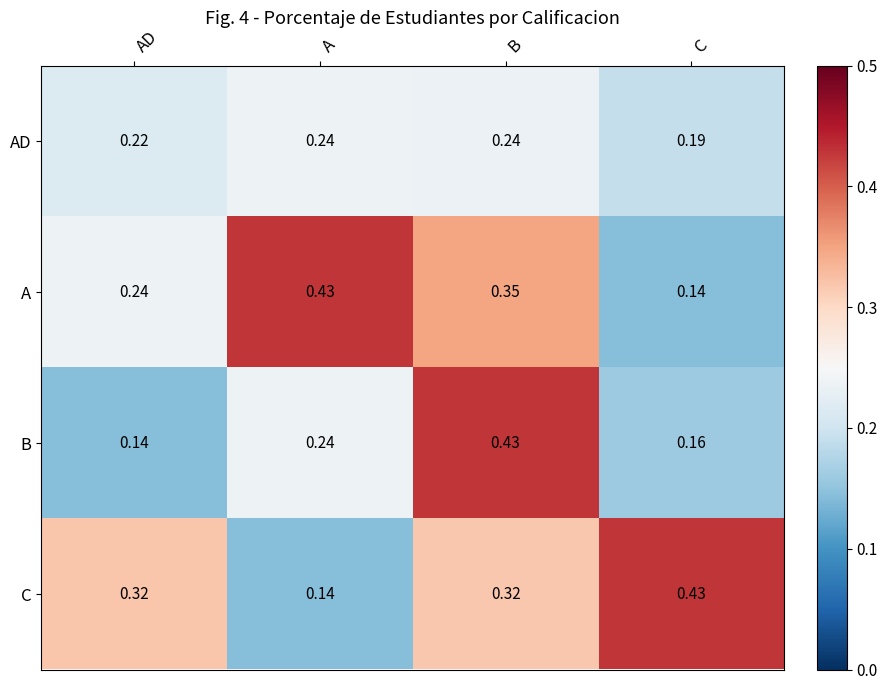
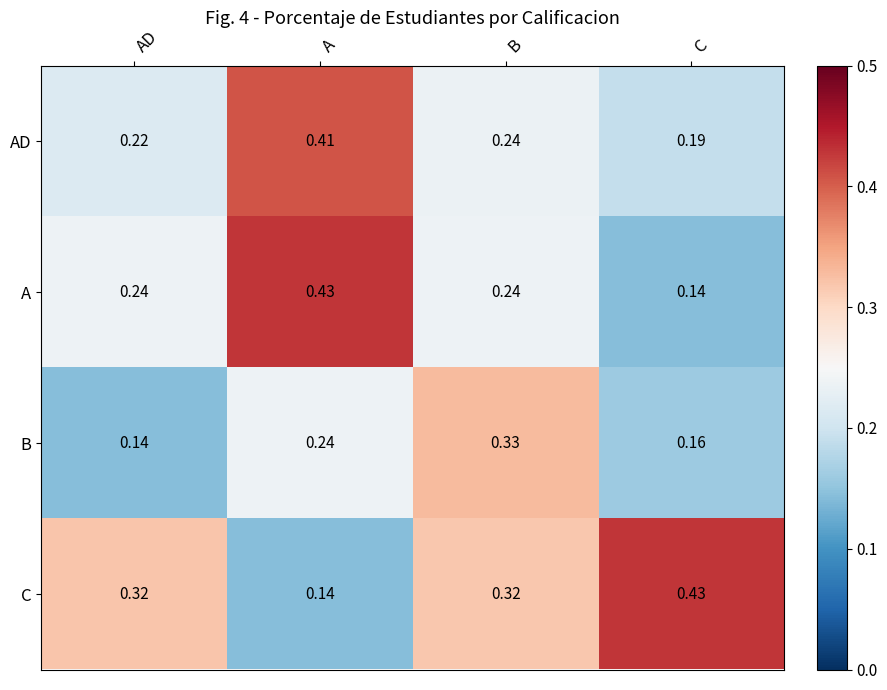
  {
    "AD": {
      "AD": 0.22,
-     "A": 0.24,
+     "A": 0.41,
      "B": 0.24,
      "C": 0.19
    },
    "A": {
      "AD": 0.24,
      "A": 0.43,
-     "B": 0.35,
+     "B": 0.24,
      "C": 0.14
    },
    "B": {
      "AD": 0.14,
      "A": 0.24,
-     "B": 0.43,
+     "B": 0.33,
      "C": 0.16
    },
    "C": {
      "AD": 0.32,
      "A": 0.14,
      "B": 0.32,
      "C": 0.43
    }
  }
